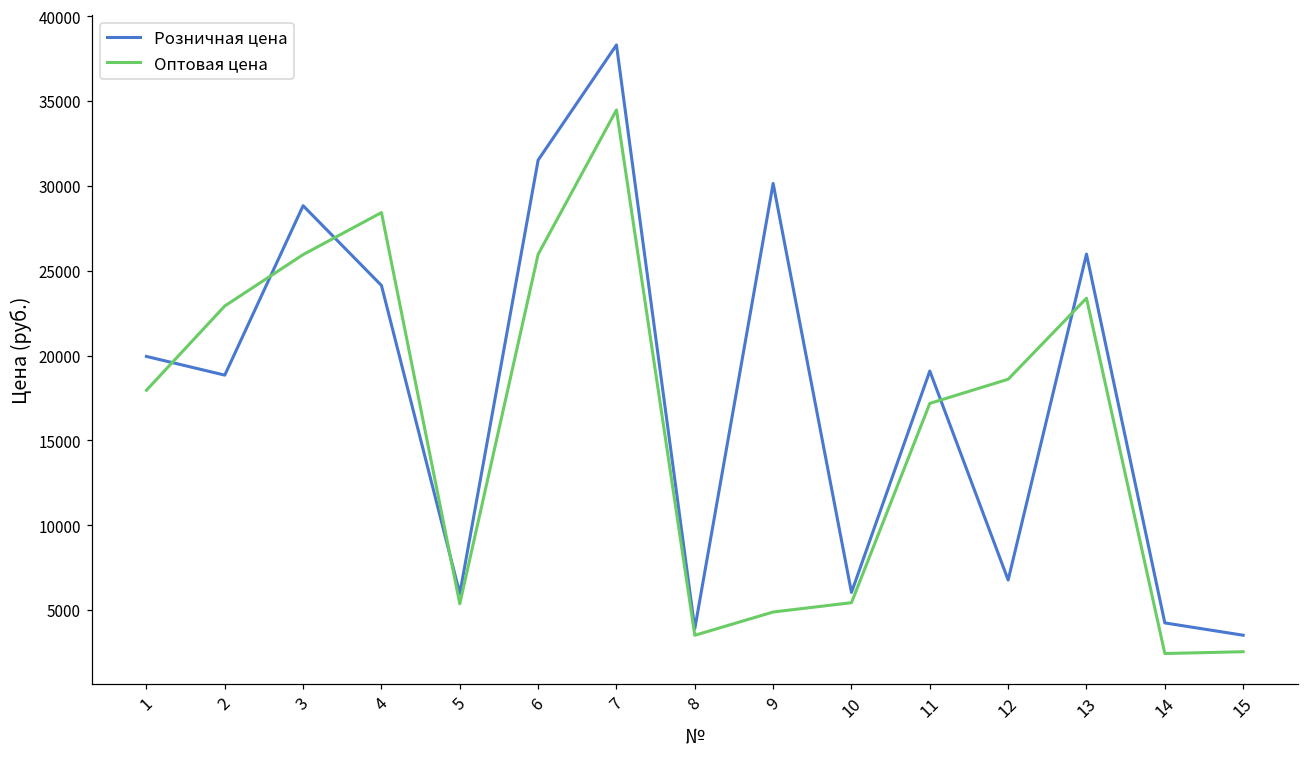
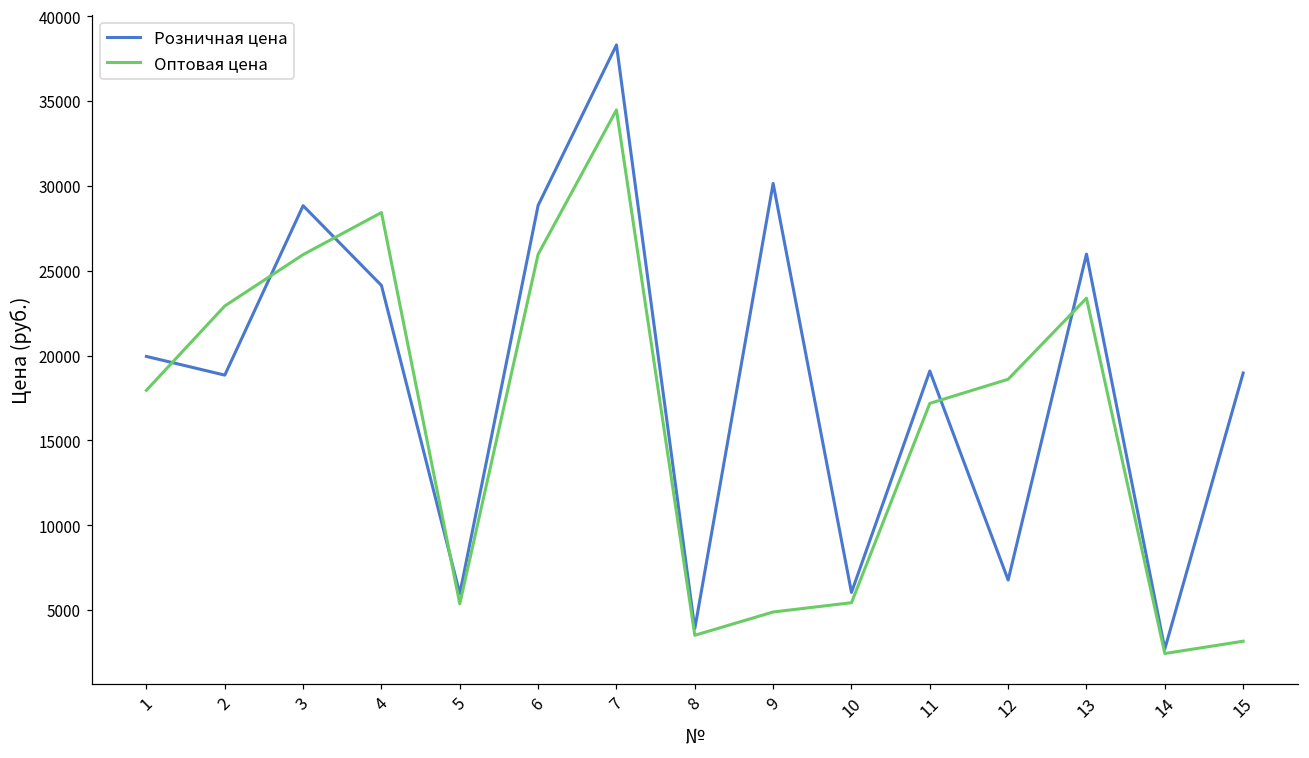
  {
    "Розничная цена": {
      "1": 20000,
      "2": 18800,
      "3": 28800,
      "4": 24100,
      "5": 6000,
-     "6": 31500,
+     "6": 28900,
      "7": 38300,
      "8": 3900,
      "9": 30100,
      "10": 6000,
      "11": 19100,
      "12": 6800,
      "13": 26000,
-     "14": 4200,
-     "15": 3500
+     "14": 2700,
+     "15": 19000
    },
    "Оптовая цена": {
      "1": 18000,
      "2": 22900,
      "3": 26000,
      "4": 28400,
      "5": 5400,
      "6": 26000,
      "7": 34500,
      "8": 3500,
      "9": 4900,
      "10": 5400,
      "11": 17200,
      "12": 18600,
      "13": 23400,
      "14": 2400,
-     "15": 2500
+     "15": 3200
    }
  }
